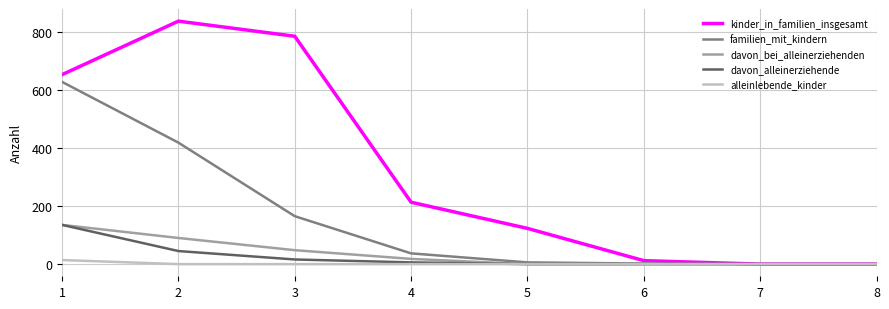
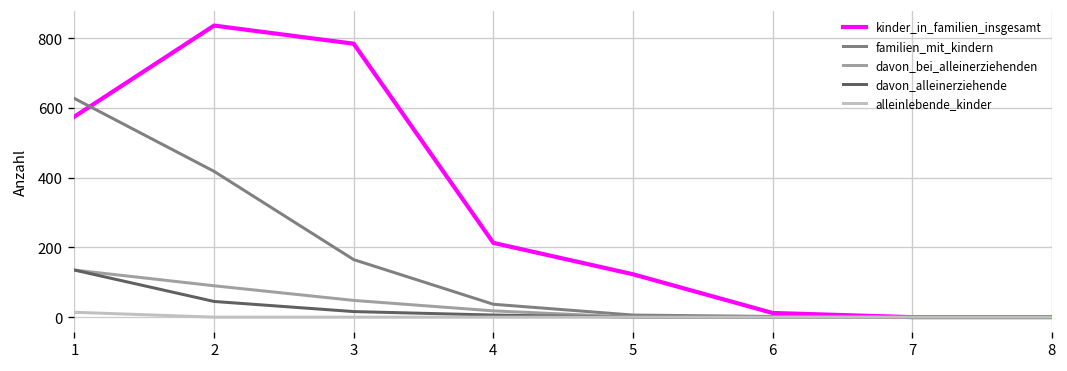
  {
    "kinder_in_familien_insgesamt": {
-     "1": 650,
+     "1": 580,
      "2": 840,
      "3": 780,
      "4": 210,
      "5": 120,
      "6": 10
    }
  }
